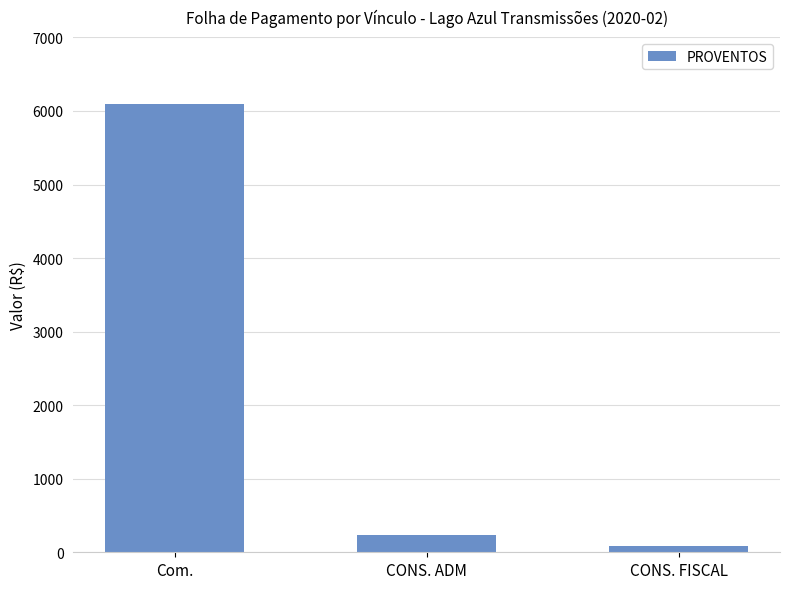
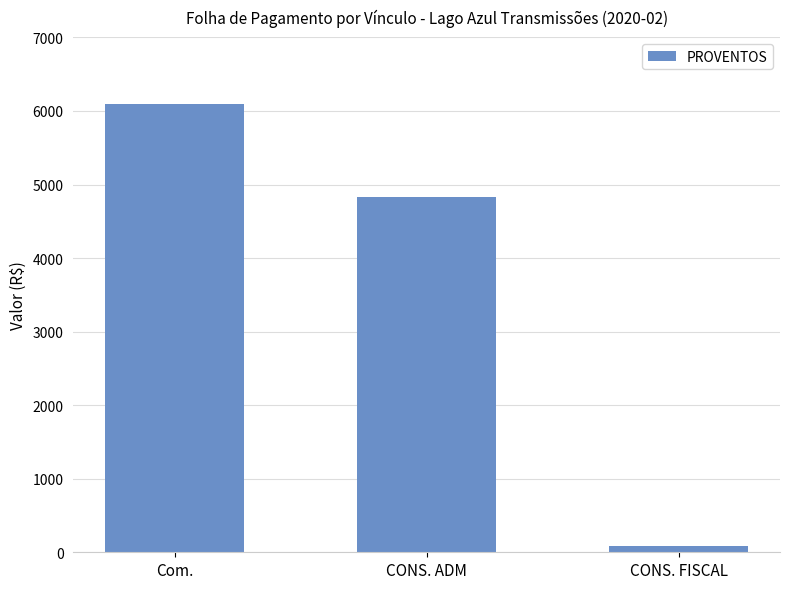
  {
    "Com.": 6100,
-   "CONS. ADM": 200,
+   "CONS. ADM": 4800,
    "CONS. FISCAL": 100
  }
